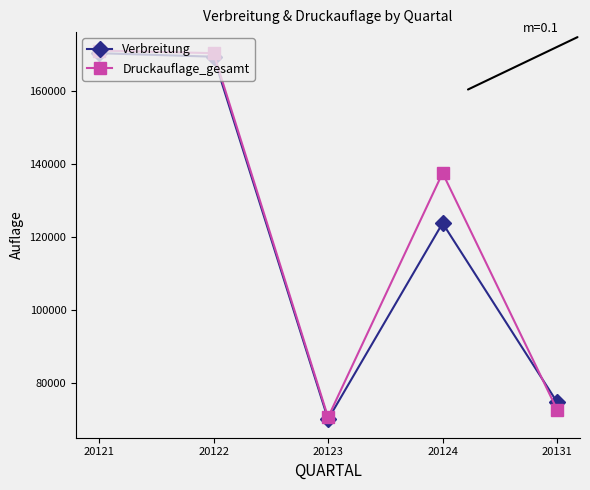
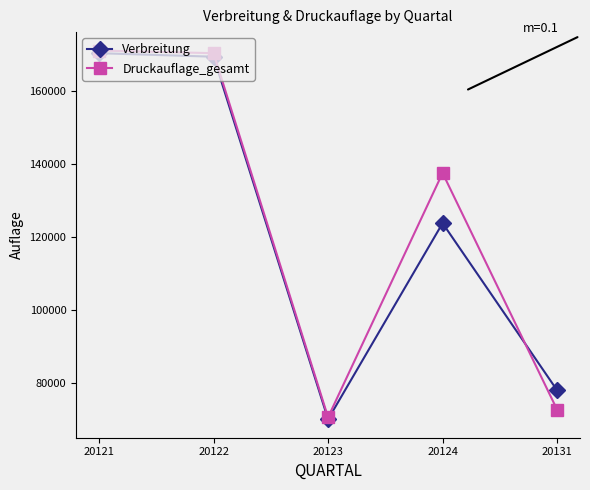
  {
    "Verbreitung": {
      "20124": 124000,
-     "20131": 75000
+     "20131": 78000
    },
    "Druckauflage_gesamt": {
      "20124": 137000,
      "20131": 73000
    }
  }
